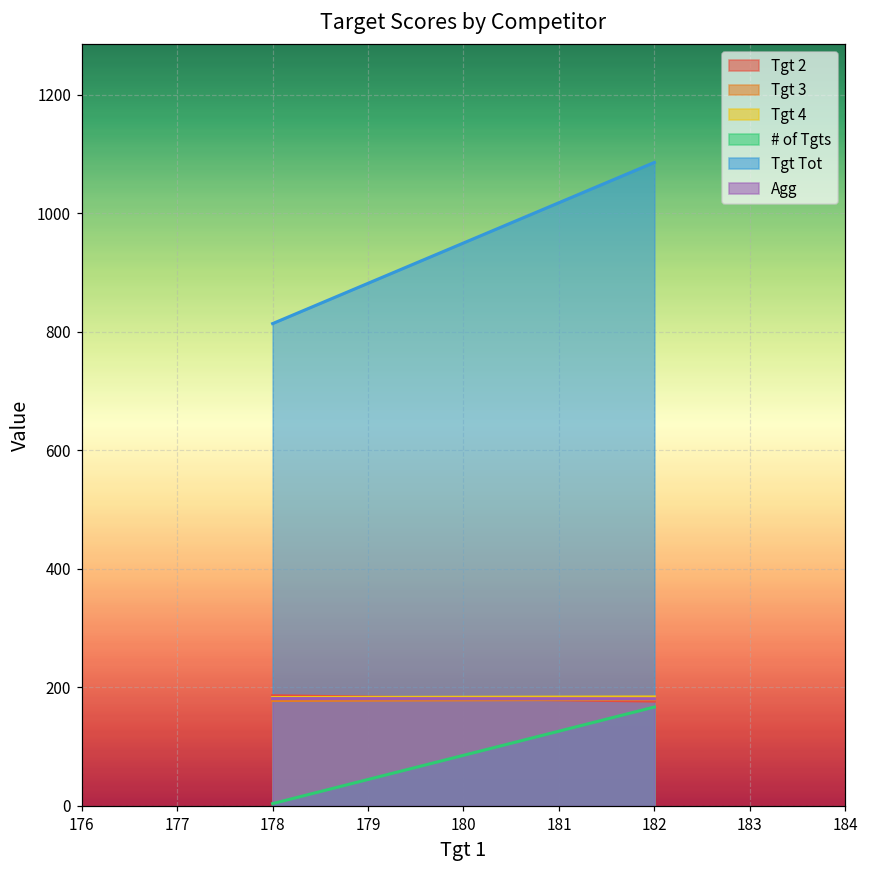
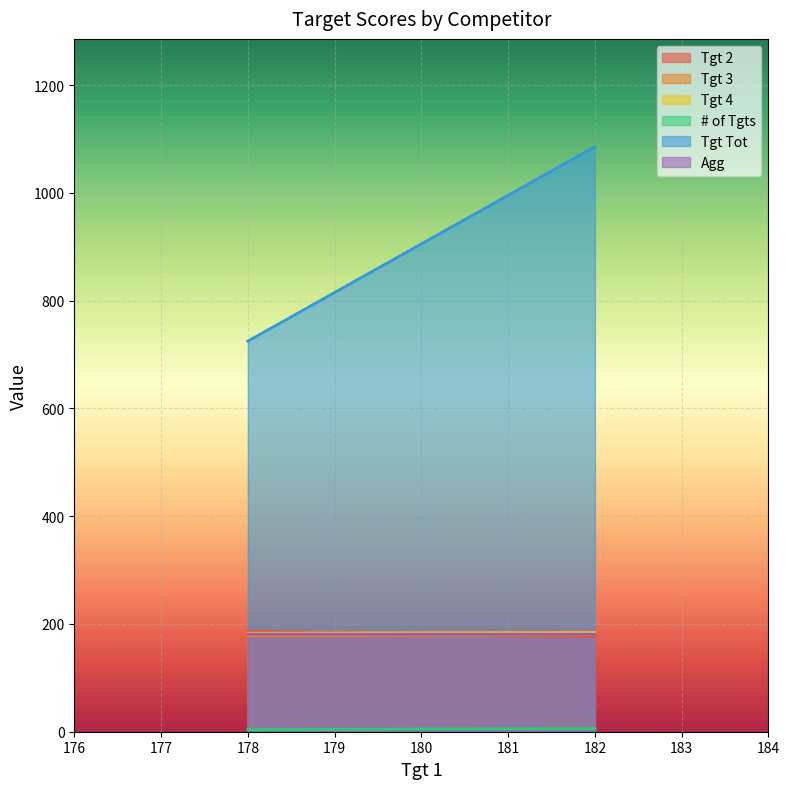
  {
    "# of Tgts": {
      "178": 0,
-     "182": 170
+     "182": 10
    },
    "Tgt Tot": {
-     "178": 810,
+     "178": 730,
      "182": 1090
    }
  }
